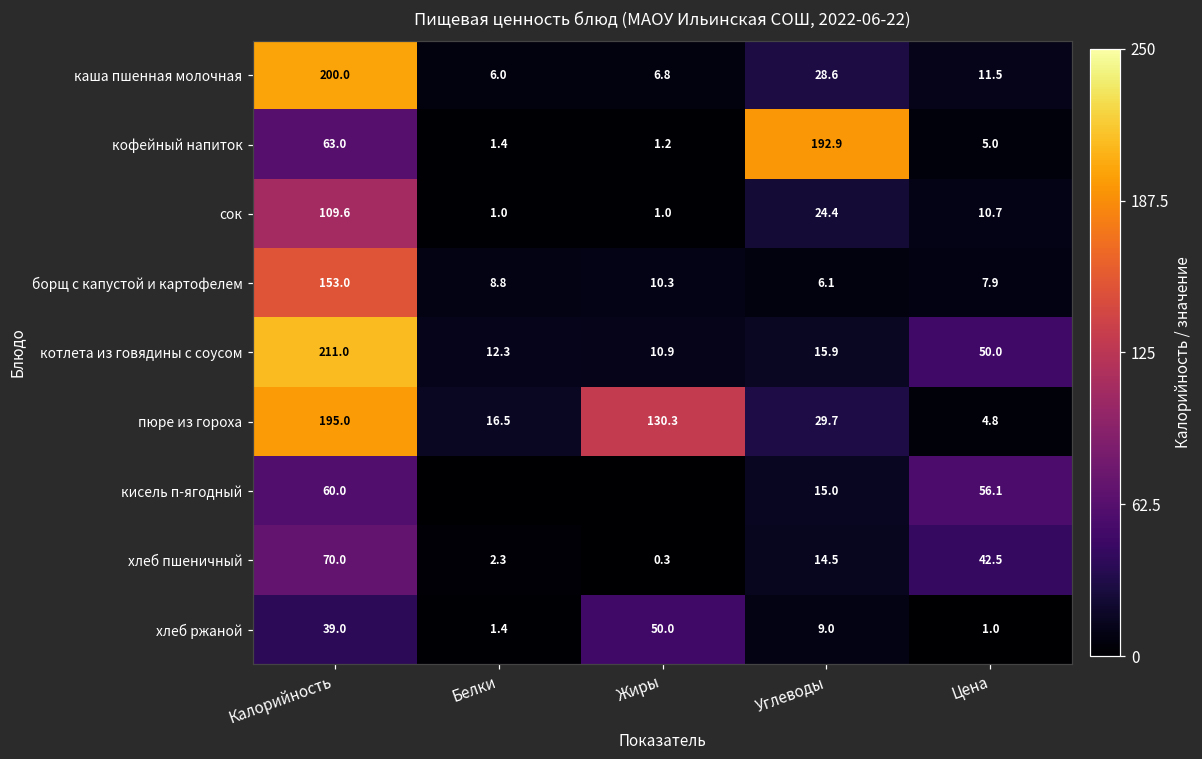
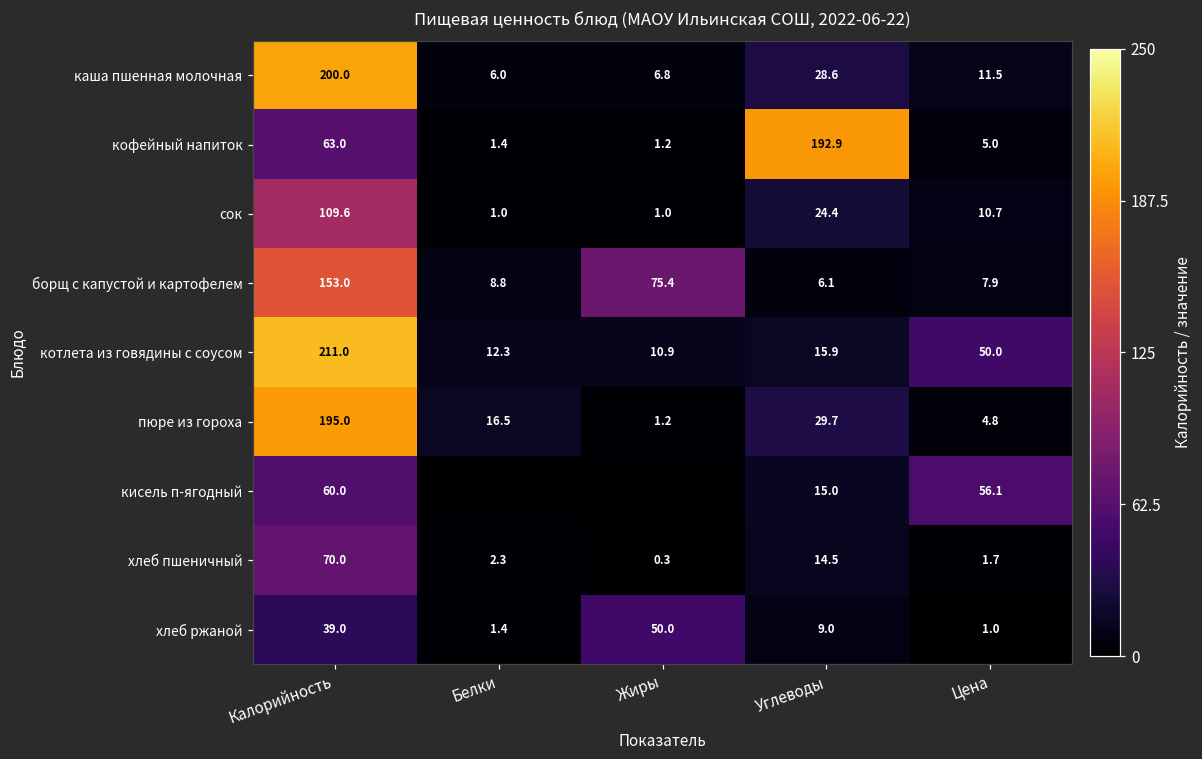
  {
    "каша пшенная молочная": {
      "Калорийность": 200.0,
      "Белки": 6.0,
      "Жиры": 6.8,
      "Углеводы": 28.6,
      "Цена": 11.5
    },
    "кофейный напиток": {
      "Калорийность": 63.0,
      "Белки": 1.4,
      "Жиры": 1.2,
      "Углеводы": 192.9,
      "Цена": 5.0
    },
    "сок": {
      "Калорийность": 109.6,
      "Белки": 1.0,
      "Жиры": 1.0,
      "Углеводы": 24.4,
      "Цена": 10.7
    },
    "борщ с капустой и картофелем": {
      "Калорийность": 153.0,
      "Белки": 8.8,
-     "Жиры": 10.3,
+     "Жиры": 75.4,
      "Углеводы": 6.1,
      "Цена": 7.9
    },
    "котлета из говядины с соусом": {
      "Калорийность": 211.0,
      "Белки": 12.3,
      "Жиры": 10.9,
      "Углеводы": 15.9,
      "Цена": 50.0
    },
    "пюре из гороха": {
      "Калорийность": 195.0,
      "Белки": 16.5,
-     "Жиры": 130.3,
+     "Жиры": 1.2,
      "Углеводы": 29.7,
      "Цена": 4.8
    },
    "кисель п-ягодный": {
      "Калорийность": 60.0,
      "Углеводы": 15.0,
      "Цена": 56.1
    },
    "хлеб пшеничный": {
      "Калорийность": 70.0,
      "Белки": 2.3,
      "Жиры": 0.3,
      "Углеводы": 14.5,
-     "Цена": 42.5
+     "Цена": 1.7
    },
    "хлеб ржаной": {
      "Калорийность": 39.0,
      "Белки": 1.4,
      "Жиры": 50.0,
      "Углеводы": 9.0,
      "Цена": 1.0
    }
  }
